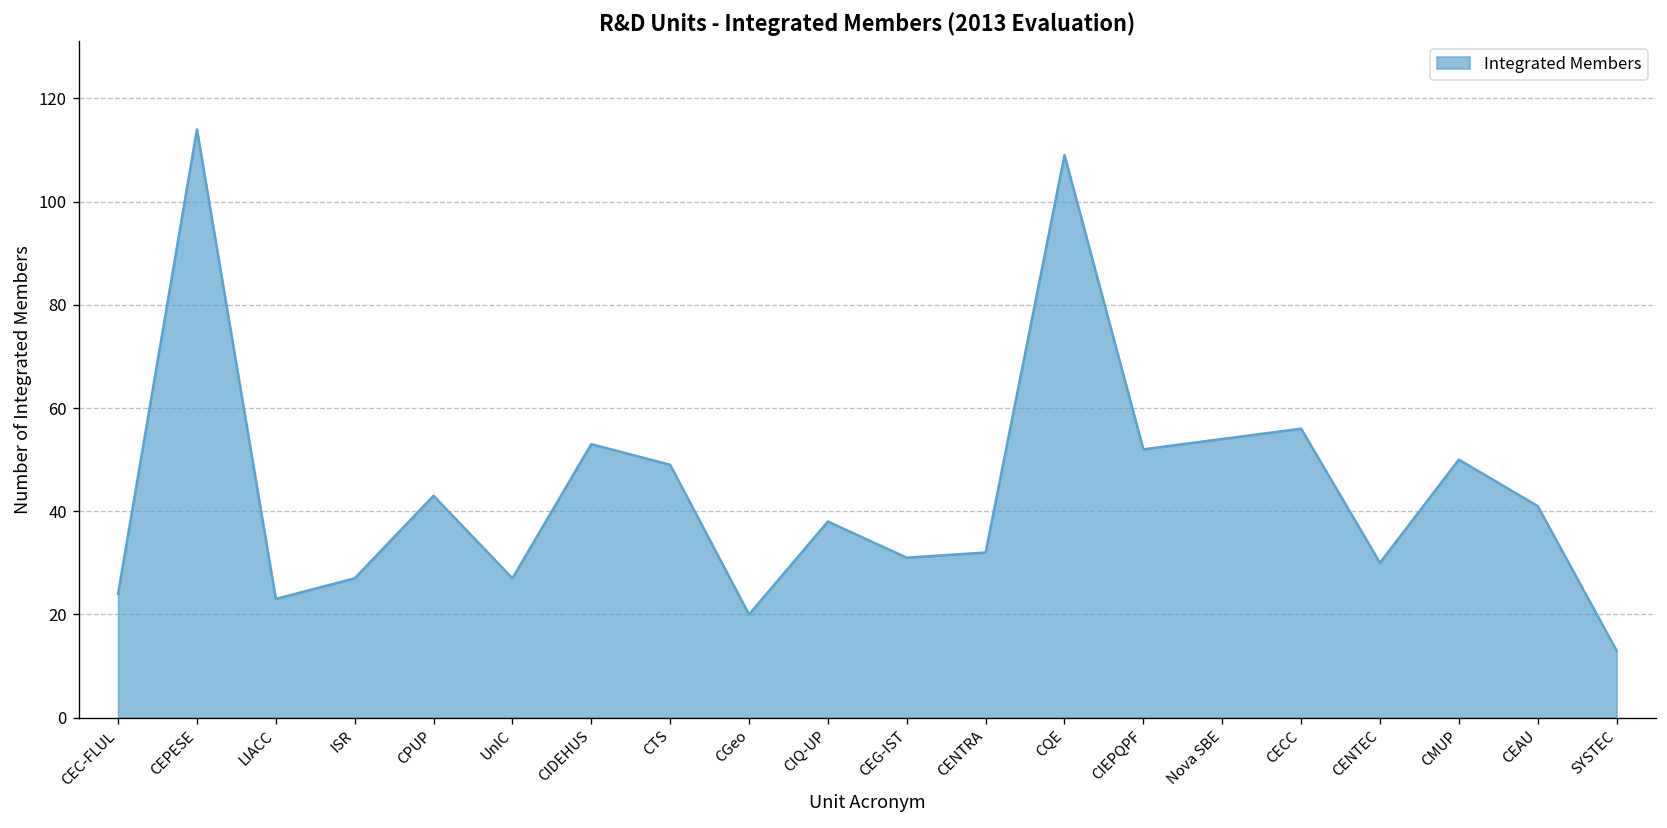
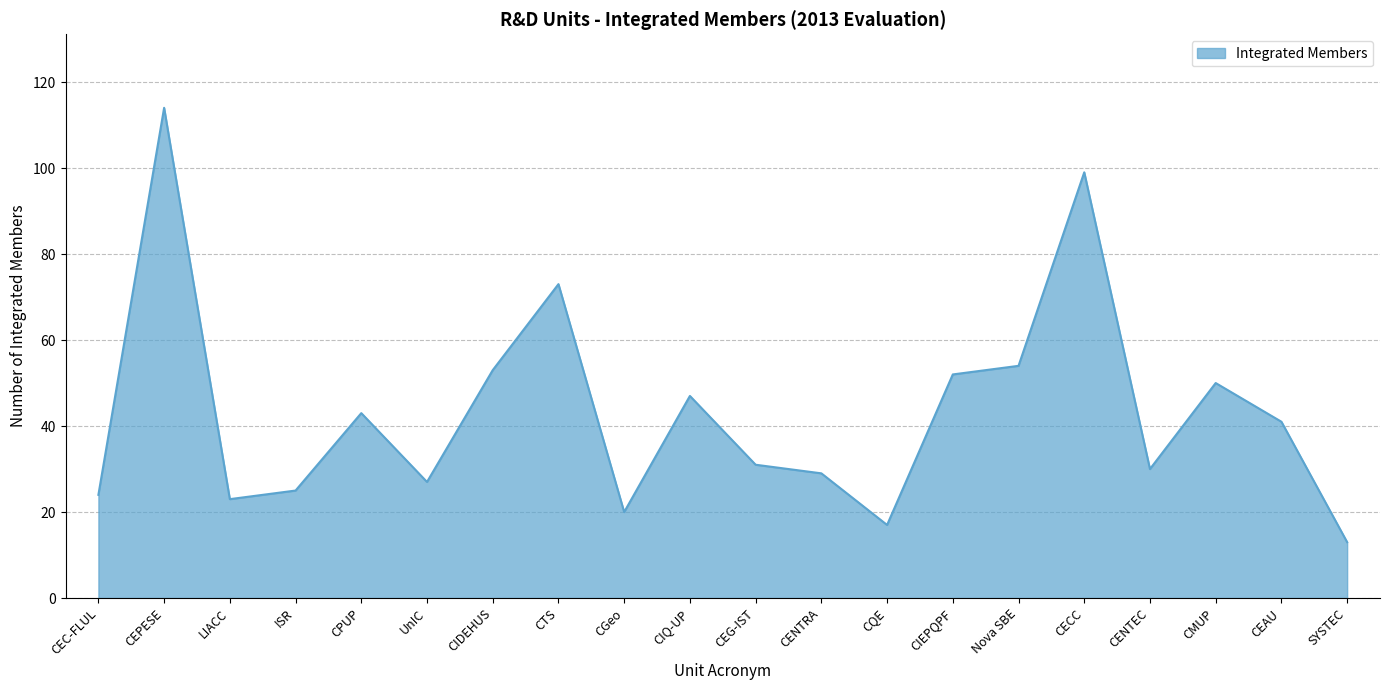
  {
    "CEC-FLUL": 24,
    "CEPESE": 114,
    "LIACC": 23,
-   "ISR": 27,
+   "ISR": 25,
    "CPUP": 43,
    "UnIC": 27,
    "CIDEHUS": 53,
-   "CTS": 49,
+   "CTS": 73,
    "CGeo": 20,
-   "CIQ-UP": 38,
+   "CIQ-UP": 47,
    "CEG-IST": 31,
-   "CENTRA": 32,
-   "CQE": 109,
+   "CENTRA": 29,
+   "CQE": 17,
    "CIEPQPF": 52,
    "Nova SBE": 54,
-   "CECC": 56,
+   "CECC": 99,
    "CENTEC": 30,
    "CMUP": 50,
    "CEAU": 41,
    "SYSTEC": 13
  }
